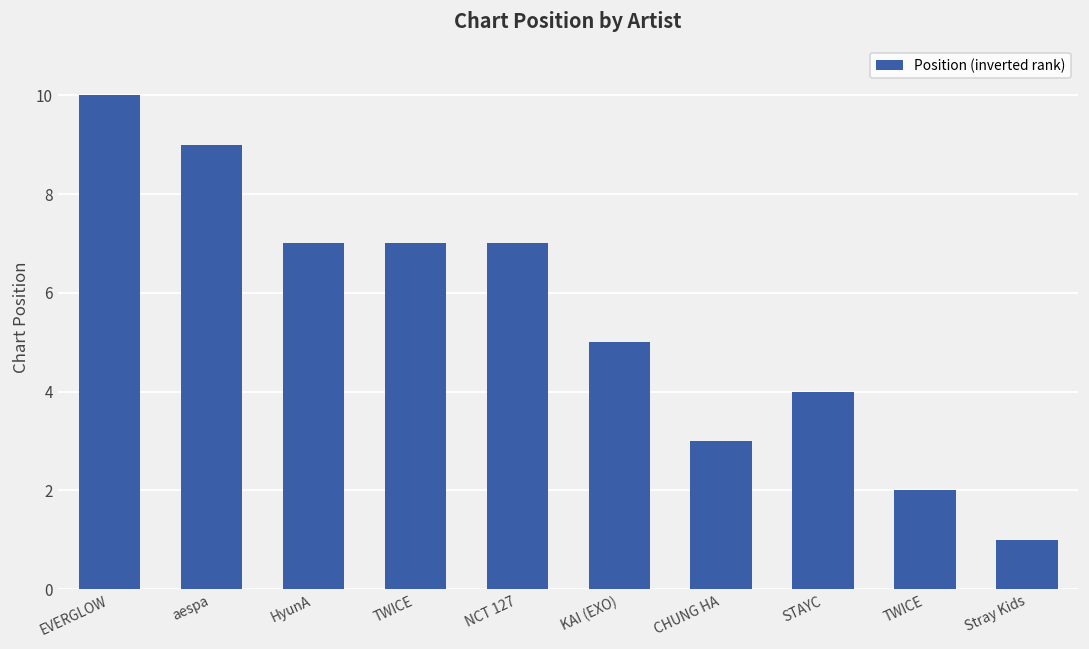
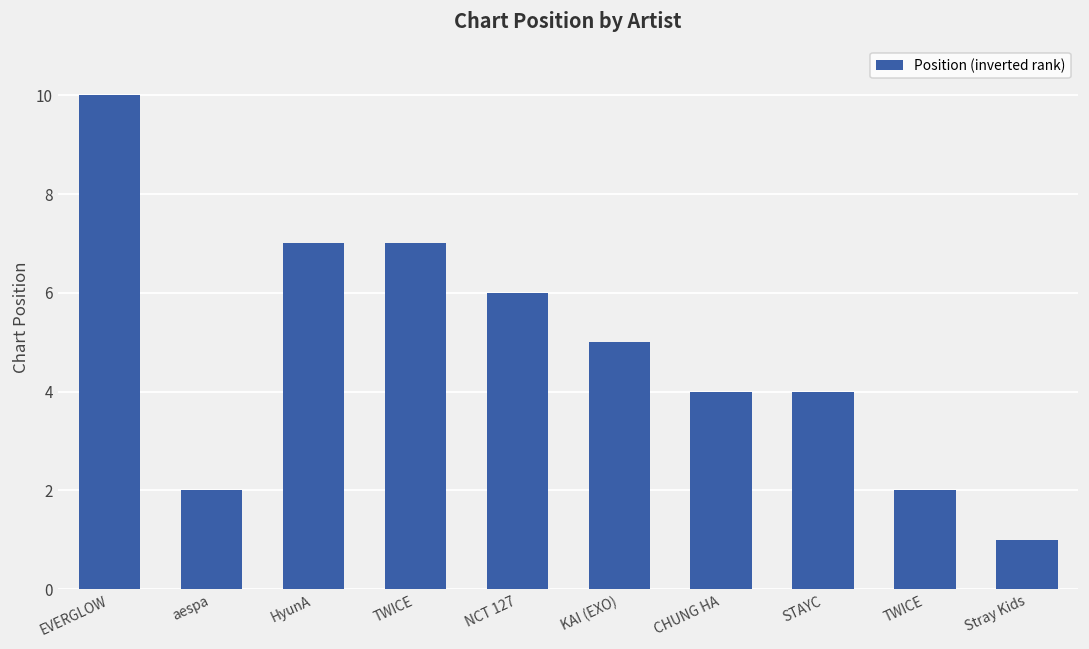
  {
    "EVERGLOW": 10.0,
-   "aespa": 9.0,
+   "aespa": 2.0,
    "HyunA": 7.0,
-   "NCT 127": 7.0,
+   "NCT 127": 6.0,
    "KAI (EXO)": 5.0,
-   "CHUNG HA": 3.0,
+   "CHUNG HA": 4.0,
    "STAYC": 4.0,
    "Stray Kids": 1.0
  }
